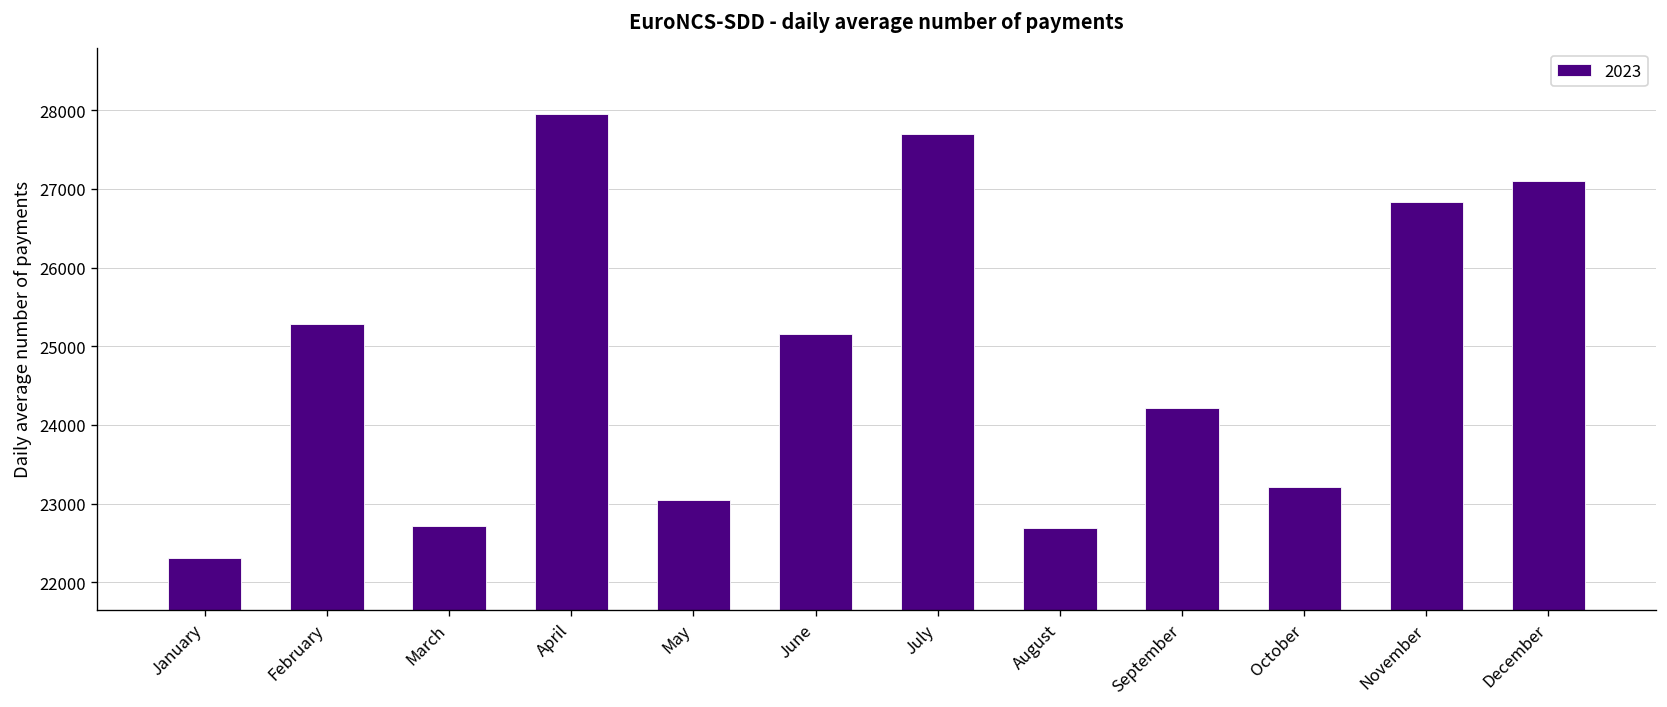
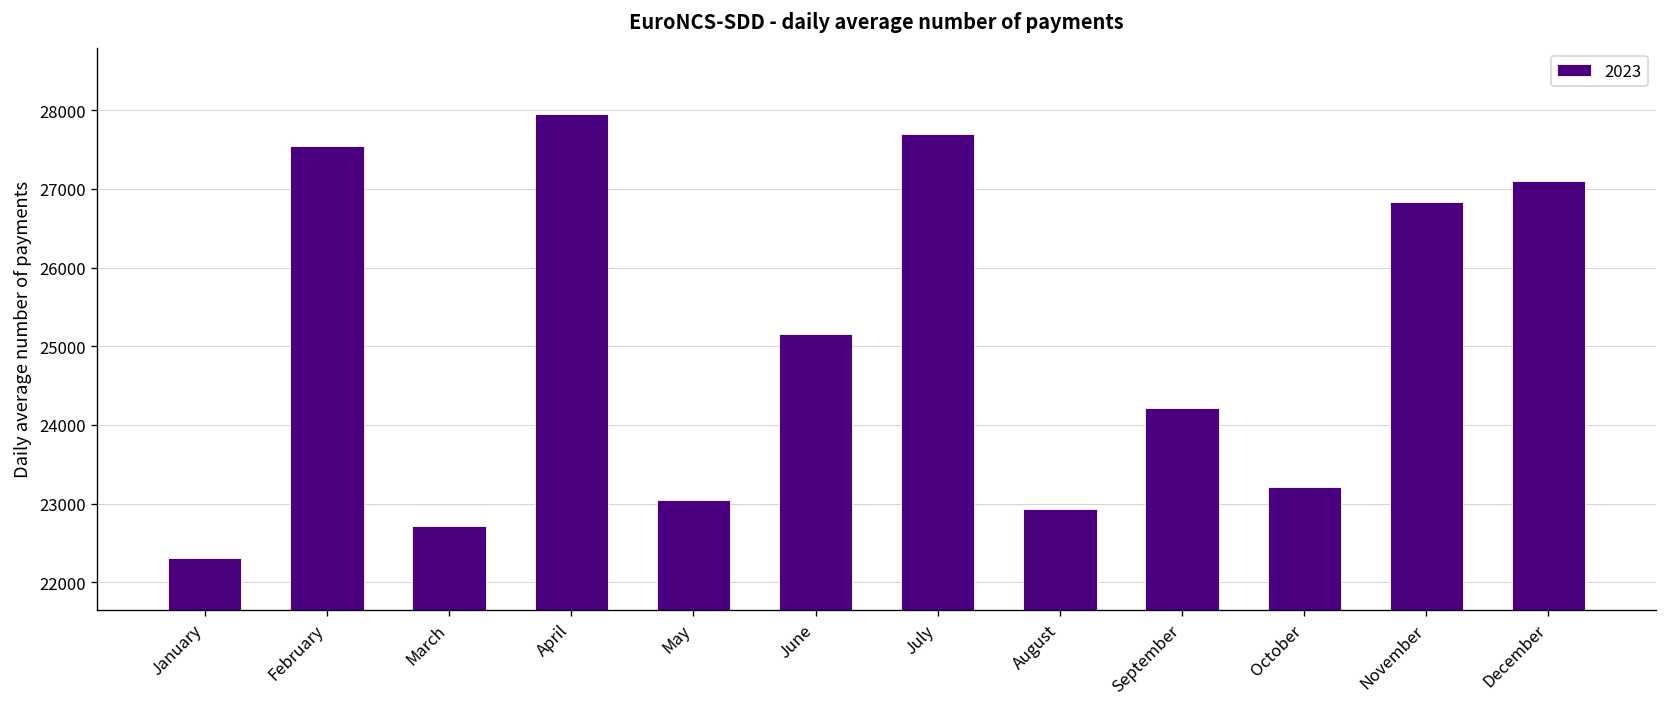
  {
    "January": 22300,
-   "February": 25300,
+   "February": 27500,
    "March": 22700,
    "April": 28000,
    "May": 23000,
    "June": 25200,
    "July": 27700,
-   "August": 22700,
+   "August": 22900,
    "September": 24200,
    "October": 23200,
    "November": 26800,
    "December": 27100
  }
